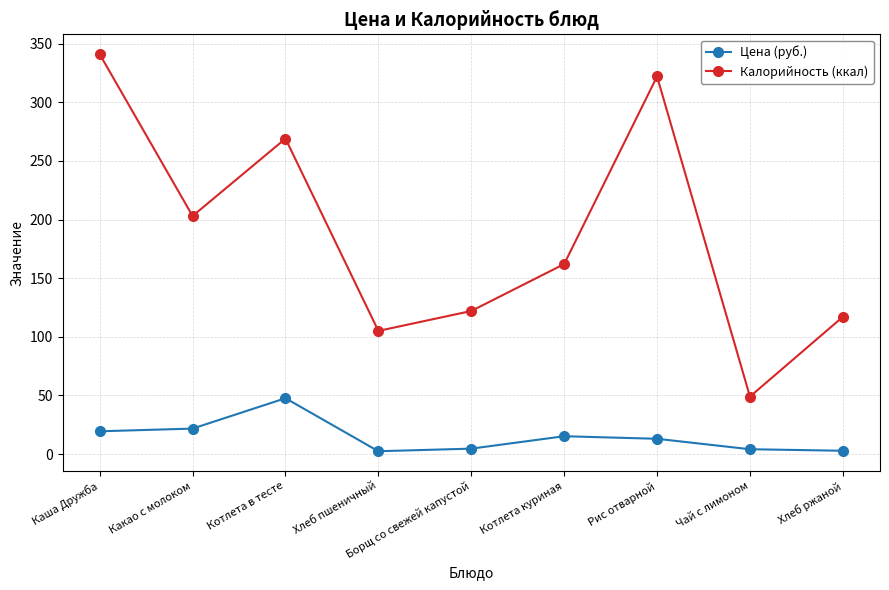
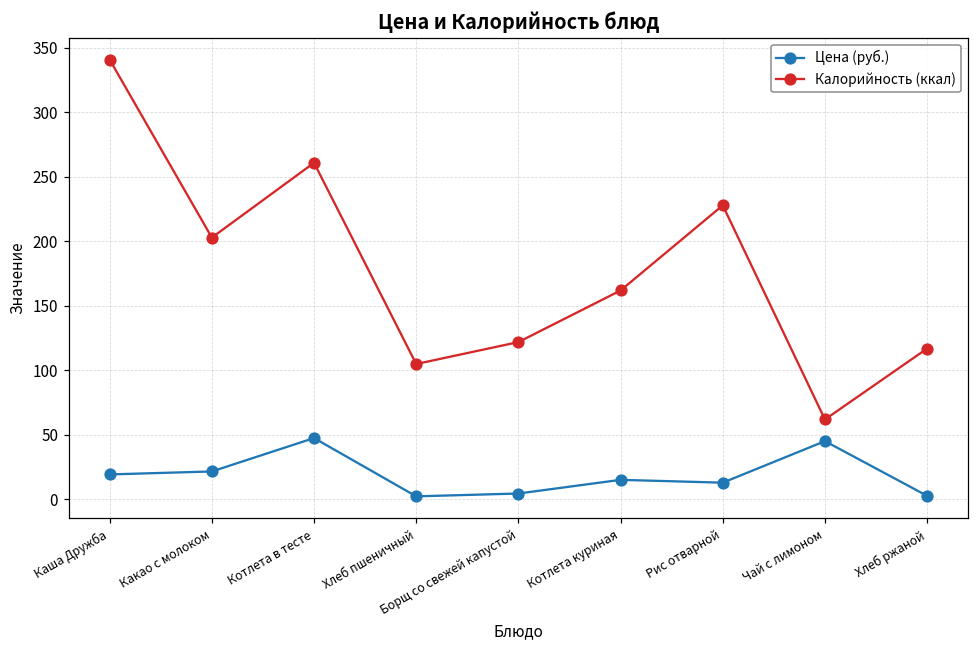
  {
    "Цена (руб.)": {
      "Каша Дружба": 19,
      "Какао с молоком": 22,
      "Котлета в тесте": 48,
      "Хлеб пшеничный": 2,
      "Борщ со свежей капустой": 5,
      "Котлета куриная": 15,
      "Рис отварной": 13,
-     "Чай с лимоном": 4,
+     "Чай с лимоном": 45,
      "Хлеб ржаной": 3
    },
    "Калорийность (ккал)": {
      "Каша Дружба": 341,
      "Какао с молоком": 203,
-     "Котлета в тесте": 269,
+     "Котлета в тесте": 261,
      "Хлеб пшеничный": 105,
      "Борщ со свежей капустой": 122,
      "Котлета куриная": 162,
-     "Рис отварной": 322,
-     "Чай с лимоном": 49,
+     "Рис отварной": 228,
+     "Чай с лимоном": 62,
      "Хлеб ржаной": 117
    }
  }
